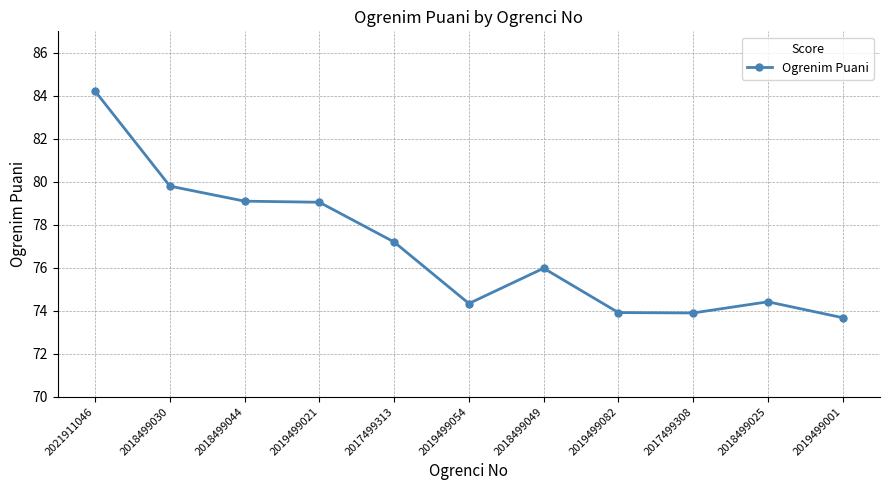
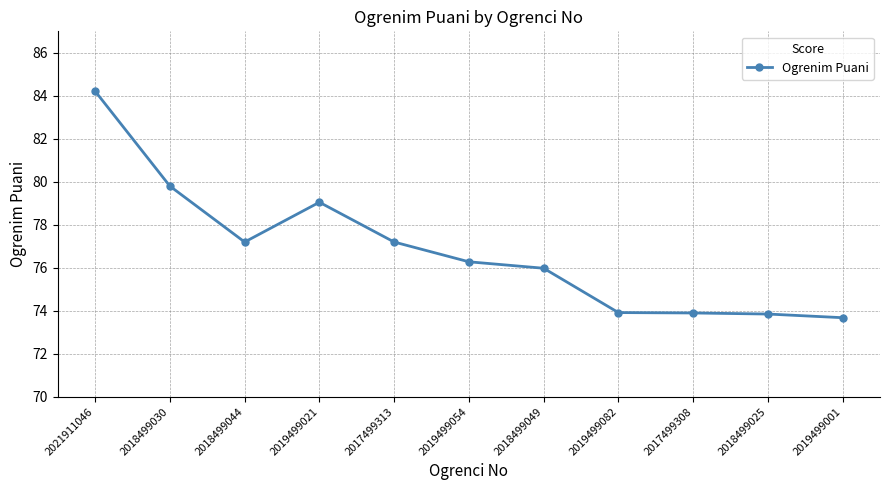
  {
    "2021911046": 84.2,
    "2018499030": 79.8,
-   "2018499044": 79.1,
+   "2018499044": 77.2,
    "2019499021": 79.1,
    "2017499313": 77.2,
-   "2019499054": 74.3,
+   "2019499054": 76.3,
    "2018499049": 76.0,
    "2019499082": 73.9,
    "2017499308": 73.9,
-   "2018499025": 74.4,
+   "2018499025": 73.9,
    "2019499001": 73.7
  }
